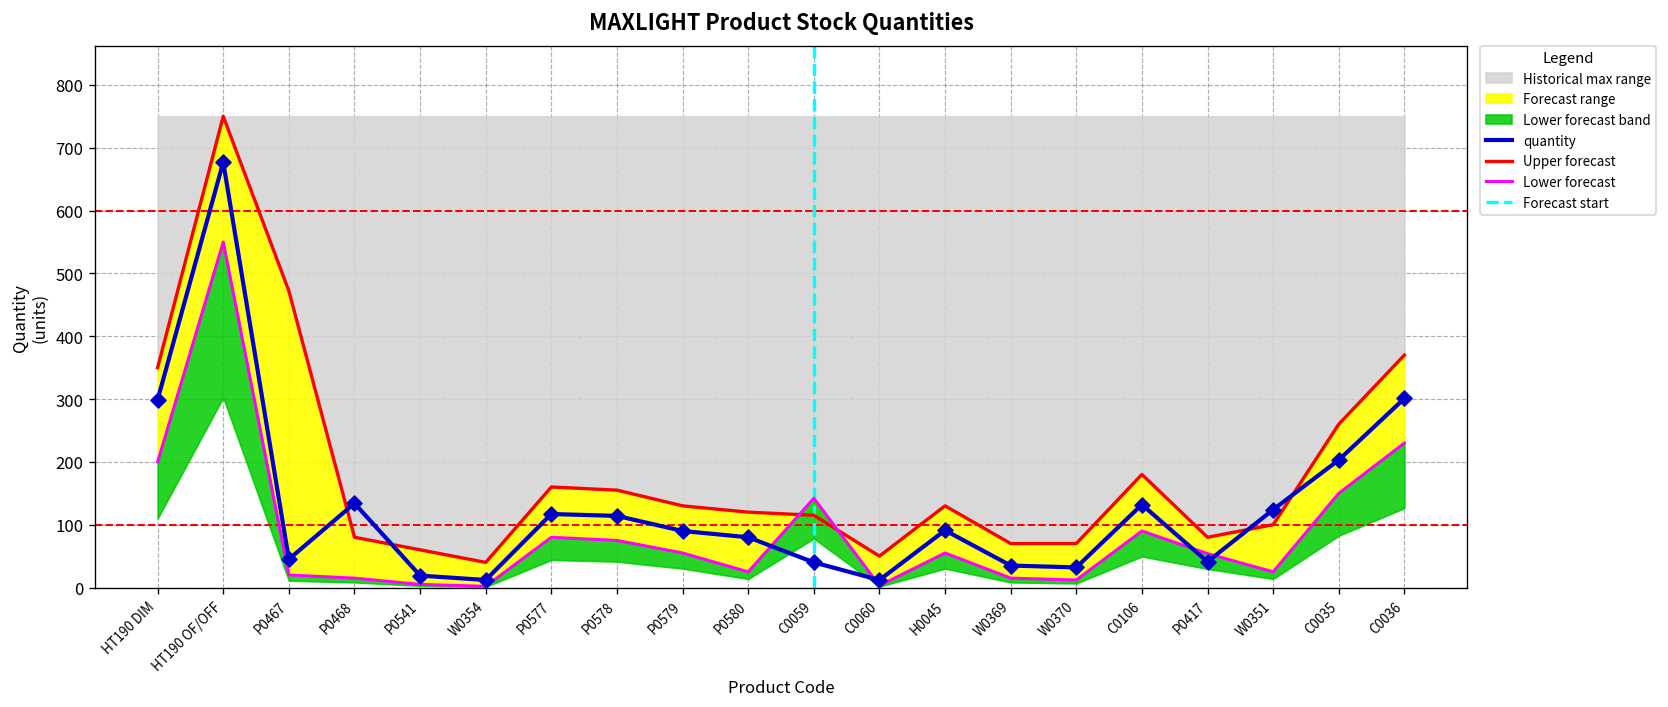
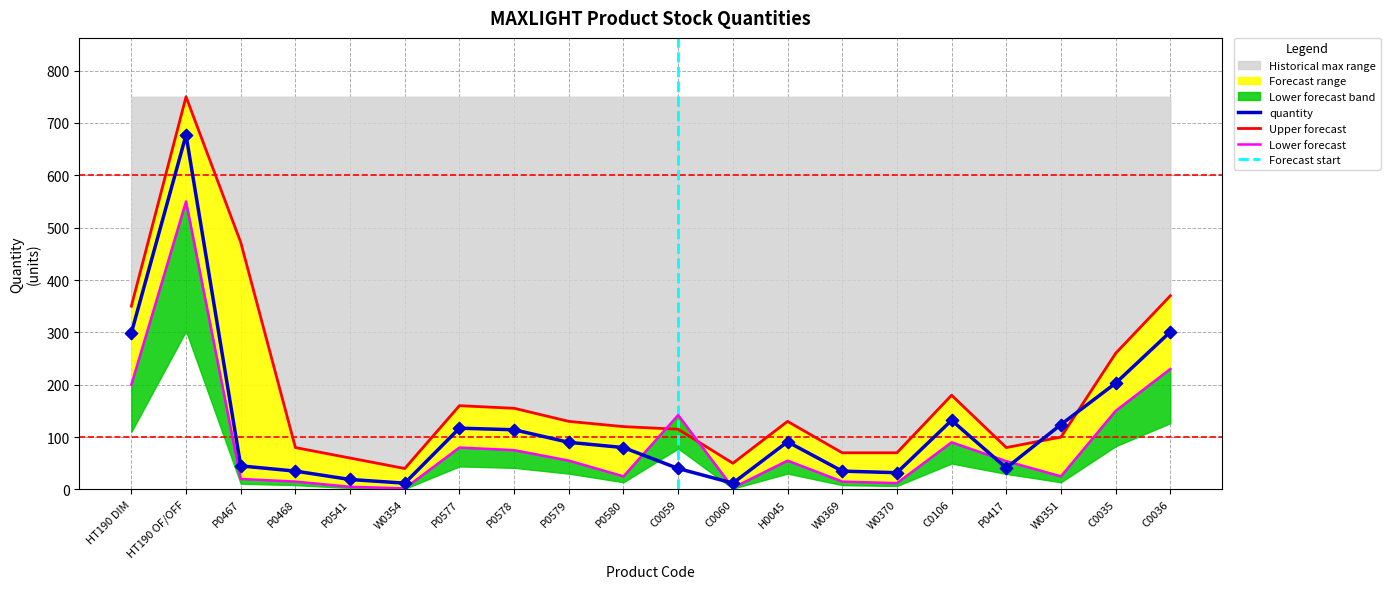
  {
    "quantity": {
      "HT190 DIM": 300,
      "HT190 OF/OFF": 680,
      "P0467": 50,
-     "P0468": 130,
+     "P0468": 40,
      "P0541": 20,
      "W0354": 10,
      "P0577": 120,
      "P0578": 110,
      "P0579": 90,
      "P0580": 80,
      "C0059": 40,
      "C0060": 10,
      "H0045": 90,
      "W0369": 40,
      "W0370": 30,
      "C0106": 130,
      "P0417": 40,
      "W0351": 120,
      "C0035": 200,
      "C0036": 300
    },
    "Upper forecast": {
      "C0059": 120
    },
    "Lower forecast band": {
      "HT190 DIM": 200,
      "HT190 OF/OFF": 550,
      "P0467": 20,
      "P0468": 20,
      "P0541": 10,
      "W0354": 0,
      "P0577": 80,
      "P0578": 80,
      "P0579": 60,
      "P0580": 30,
      "C0060": 0,
      "H0045": 60,
      "W0369": 20,
      "W0370": 10,
      "C0106": 90,
      "P0417": 50,
      "W0351": 30,
      "C0035": 150,
      "C0036": 230
    }
  }
